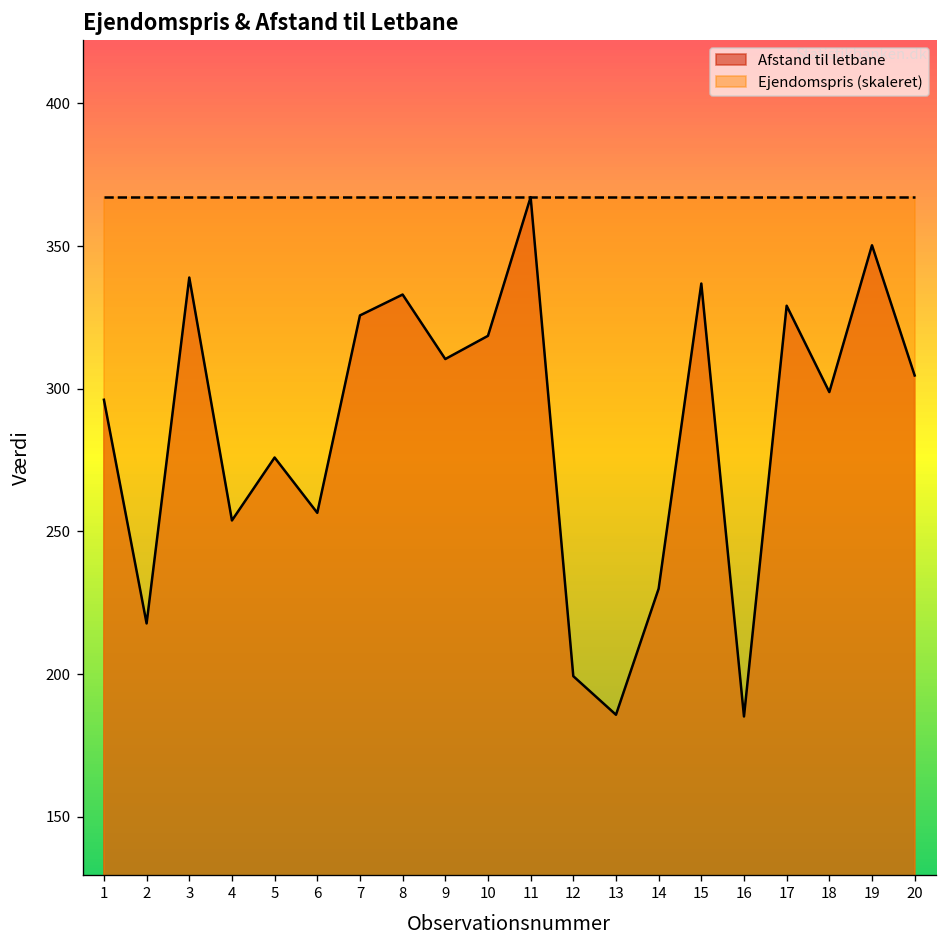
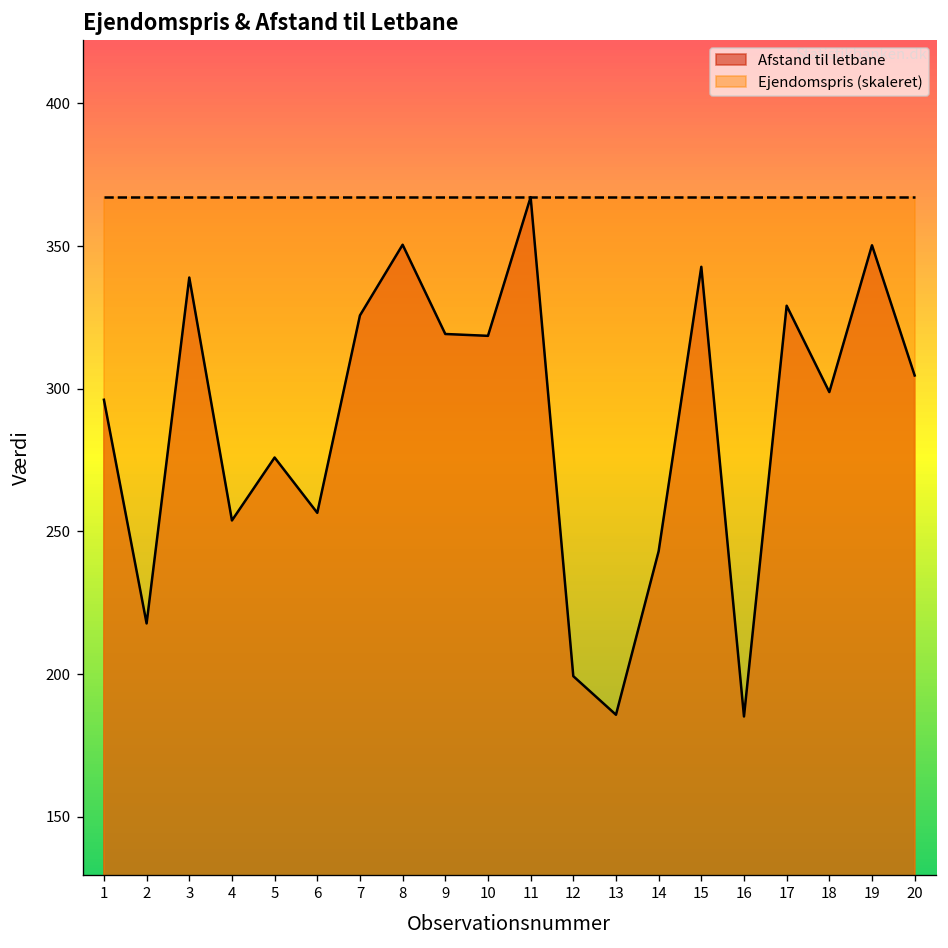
  {
    "Afstand til letbane": {
      "1": 296,
      "2": 218,
      "3": 339,
      "4": 254,
      "5": 276,
      "6": 257,
      "7": 326,
-     "8": 333,
-     "9": 310,
+     "8": 350,
+     "9": 319,
      "10": 319,
      "12": 199,
      "13": 186,
-     "14": 230,
-     "15": 337,
+     "14": 243,
+     "15": 343,
      "16": 185,
      "17": 329,
      "18": 299,
      "19": 350,
      "20": 305
    },
    "Ejendomspris (skaleret)": {
      "1": 367,
      "2": 367,
      "3": 367,
      "4": 367,
      "5": 367,
      "6": 367,
      "7": 367,
      "8": 367,
      "9": 367,
      "10": 367,
      "12": 367,
      "13": 367,
      "14": 367,
      "15": 367,
      "16": 367,
      "17": 367,
      "18": 367,
      "19": 367,
      "20": 367
    }
  }
